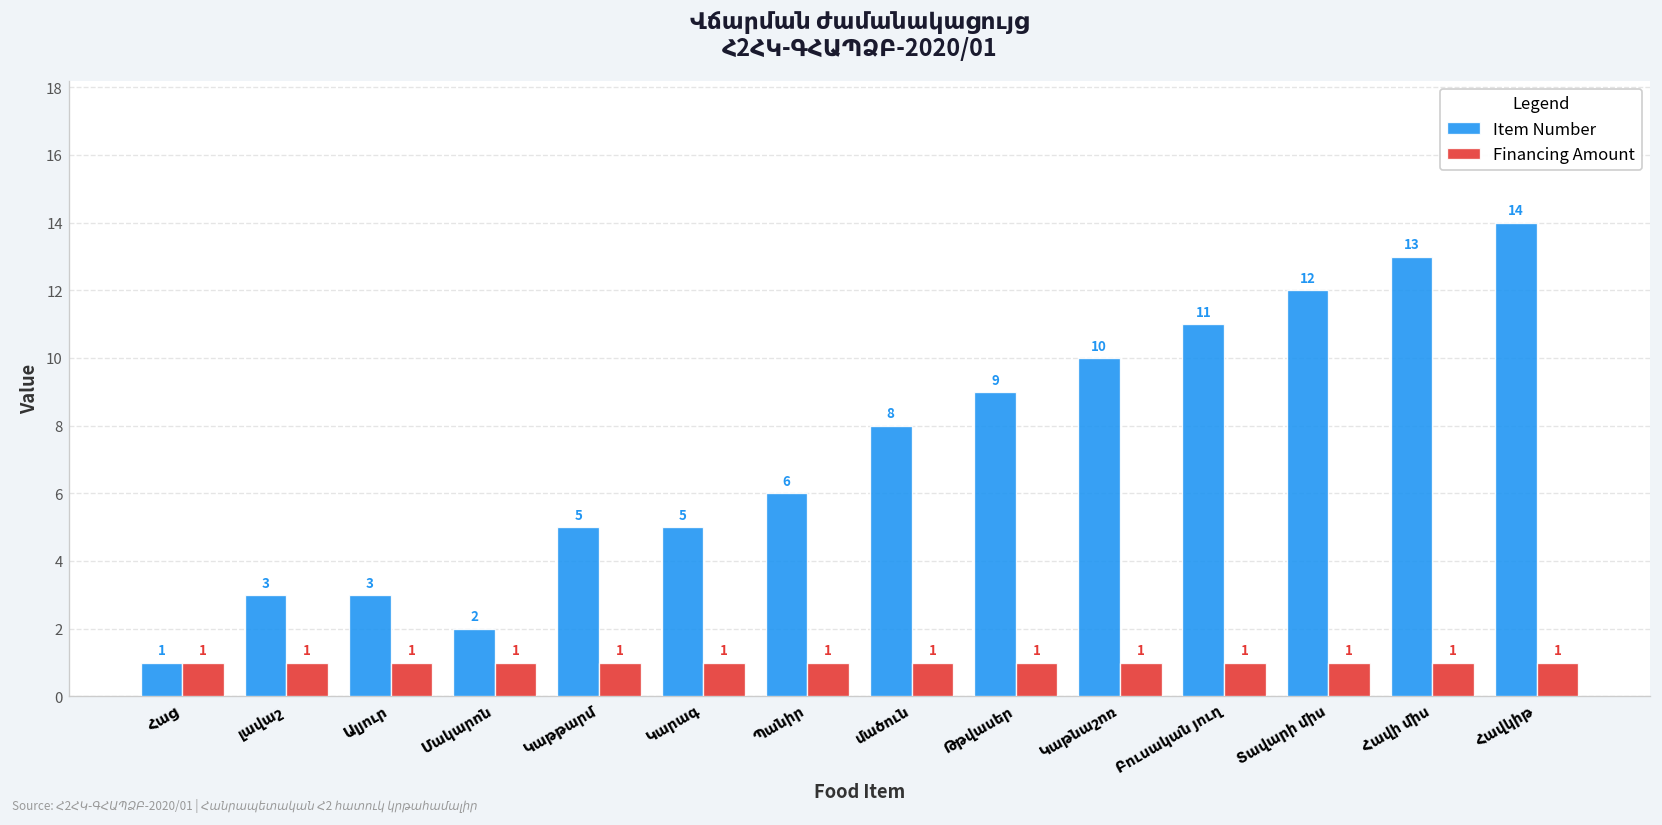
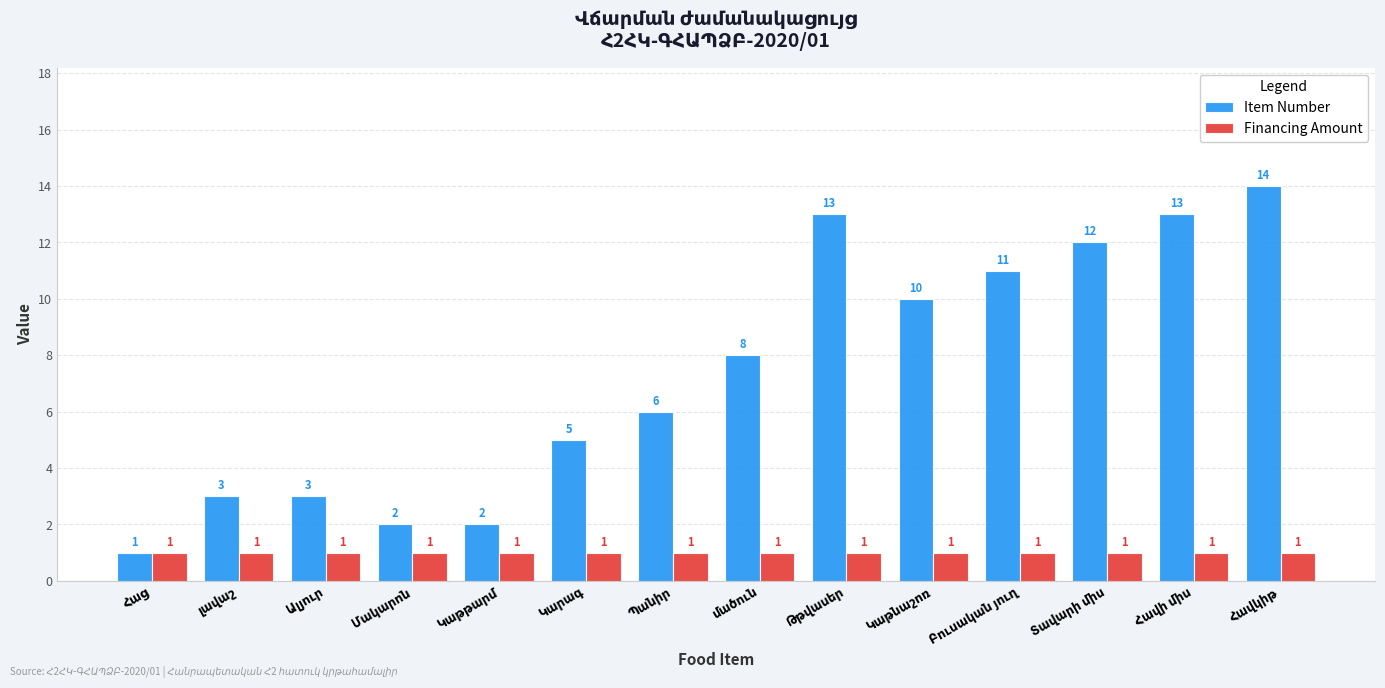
  {
    "Item Number": {
      "Հաց": 1,
      "լավաշ": 3,
      "Ալյուր": 3,
      "Մակարոն": 2,
-     "Կաթթարմ": 5,
+     "Կաթթարմ": 2,
      "Կարագ": 5,
      "Պանիր": 6,
      "մածուն": 8,
-     "Թթվասեր": 9,
+     "Թթվասեր": 13,
      "Կաթնաշոռ": 10,
      "Բուսական յուղ": 11,
      "Տավարի միս": 12,
      "Հավի միս": 13,
      "Հավկիթ": 14
    },
    "Financing Amount": {
      "Հաց": 1,
      "լավաշ": 1,
      "Ալյուր": 1,
      "Մակարոն": 1,
      "Կաթթարմ": 1,
      "Կարագ": 1,
      "Պանիր": 1,
      "մածուն": 1,
      "Թթվասեր": 1,
      "Կաթնաշոռ": 1,
      "Բուսական յուղ": 1,
      "Տավարի միս": 1,
      "Հավի միս": 1,
      "Հավկիթ": 1
    }
  }
